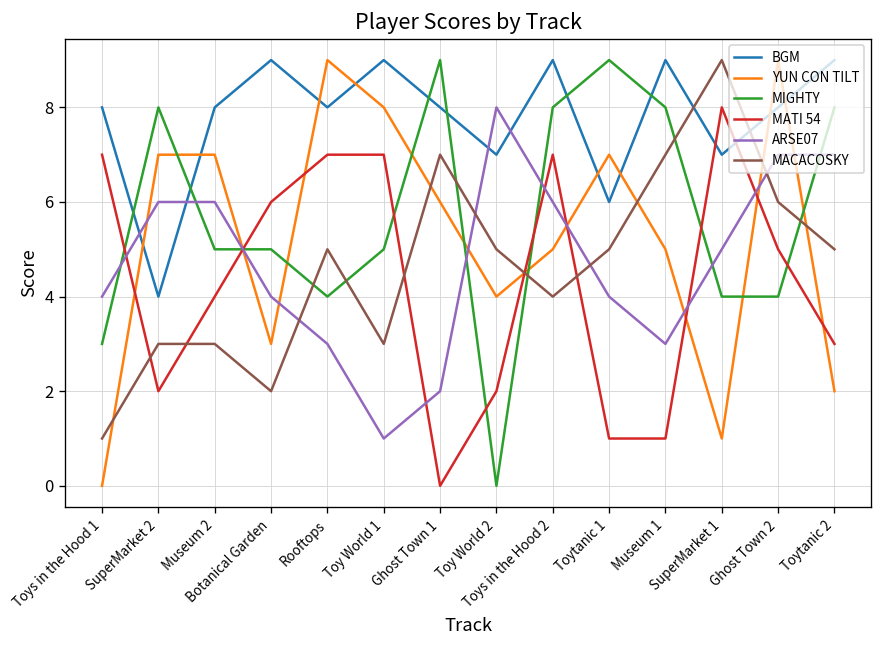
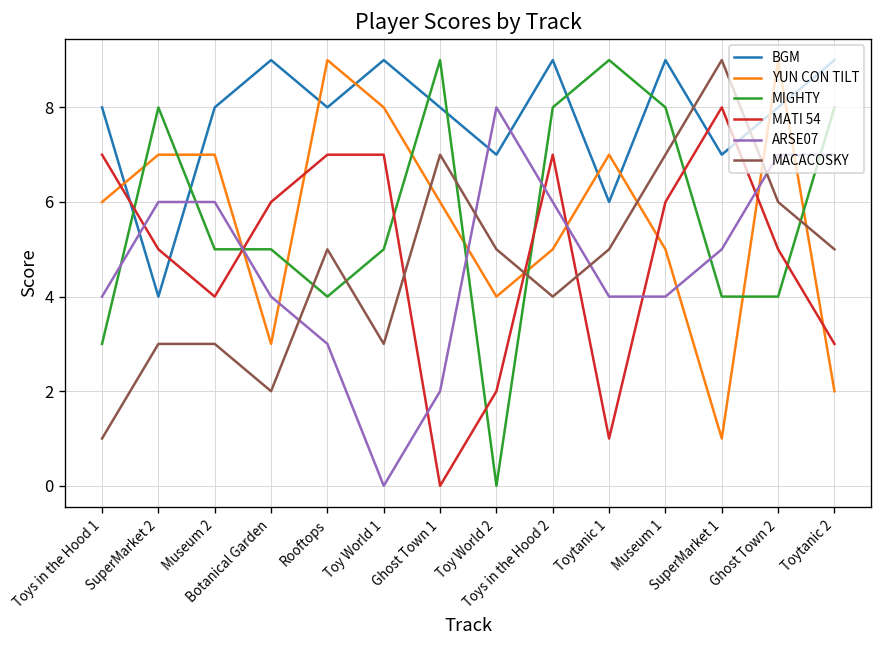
  {
    "BGM": {
      "Toys in the Hood 1": 8,
      "SuperMarket 2": 4,
      "Museum 2": 8,
      "Botanical Garden": 9,
      "Rooftops": 8,
      "Toy World 1": 9,
      "Ghost Town 1": 8,
      "Toy World 2": 7,
      "Toys in the Hood 2": 9,
      "Toytanic 1": 6,
      "Museum 1": 9,
      "SuperMarket 1": 7
    },
    "YUN CON TILT": {
-     "Toys in the Hood 1": 0,
+     "Toys in the Hood 1": 6,
      "SuperMarket 2": 7,
      "Museum 2": 7,
      "Botanical Garden": 3,
      "Rooftops": 9,
      "Toy World 1": 8,
      "Ghost Town 1": 6,
      "Toy World 2": 4,
      "Toys in the Hood 2": 5,
      "Toytanic 1": 7,
      "Museum 1": 5,
      "SuperMarket 1": 1,
      "Toytanic 2": 2
    },
    "MIGHTY": {
      "Toys in the Hood 1": 3,
      "SuperMarket 2": 8,
      "Museum 2": 5,
      "Botanical Garden": 5,
      "Rooftops": 4,
      "Toy World 1": 5,
      "Ghost Town 1": 9,
      "Toy World 2": 0,
      "Toys in the Hood 2": 8,
      "Toytanic 1": 9,
      "Museum 1": 8,
      "SuperMarket 1": 4,
      "Ghost Town 2": 4
    },
    "MATI 54": {
      "Toys in the Hood 1": 7,
-     "SuperMarket 2": 2,
+     "SuperMarket 2": 5,
      "Museum 2": 4,
      "Botanical Garden": 6,
      "Rooftops": 7,
      "Toy World 1": 7,
      "Ghost Town 1": 0,
      "Toy World 2": 2,
      "Toys in the Hood 2": 7,
      "Toytanic 1": 1,
-     "Museum 1": 1,
+     "Museum 1": 6,
      "SuperMarket 1": 8,
      "Ghost Town 2": 5,
      "Toytanic 2": 3
    },
    "ARSE07": {
      "Toys in the Hood 1": 4,
      "SuperMarket 2": 6,
      "Museum 2": 6,
      "Botanical Garden": 4,
      "Rooftops": 3,
-     "Toy World 1": 1,
+     "Toy World 1": 0,
      "Ghost Town 1": 2,
      "Toy World 2": 8,
      "Toys in the Hood 2": 6,
      "Toytanic 1": 4,
-     "Museum 1": 3,
+     "Museum 1": 4,
      "SuperMarket 1": 5
    },
    "MACACOSKY": {
      "Toys in the Hood 1": 1,
      "SuperMarket 2": 3,
      "Museum 2": 3,
      "Botanical Garden": 2,
      "Rooftops": 5,
      "Toy World 1": 3,
      "Ghost Town 1": 7,
      "Toy World 2": 5,
      "Toys in the Hood 2": 4,
      "Toytanic 1": 5,
      "Museum 1": 7,
      "SuperMarket 1": 9,
      "Ghost Town 2": 6,
      "Toytanic 2": 5
    }
  }
